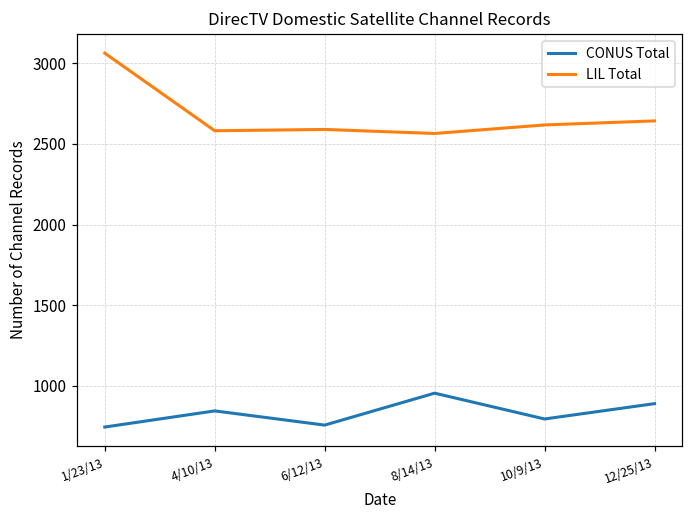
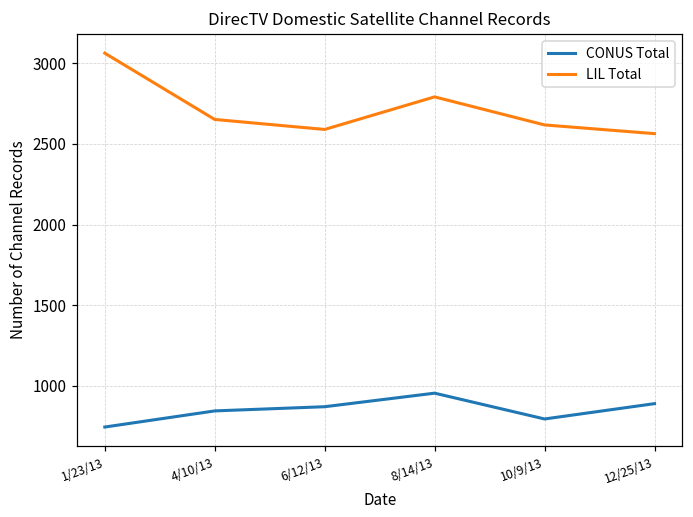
  {
    "CONUS Total": {
      "1/23/13": 750,
      "4/10/13": 850,
-     "6/12/13": 760,
+     "6/12/13": 870,
      "8/14/13": 960,
      "10/9/13": 800,
      "12/25/13": 890
    },
    "LIL Total": {
      "1/23/13": 3060,
-     "4/10/13": 2580,
+     "4/10/13": 2650,
      "6/12/13": 2590,
-     "8/14/13": 2570,
+     "8/14/13": 2790,
      "10/9/13": 2620,
-     "12/25/13": 2640
+     "12/25/13": 2560
    }
  }
